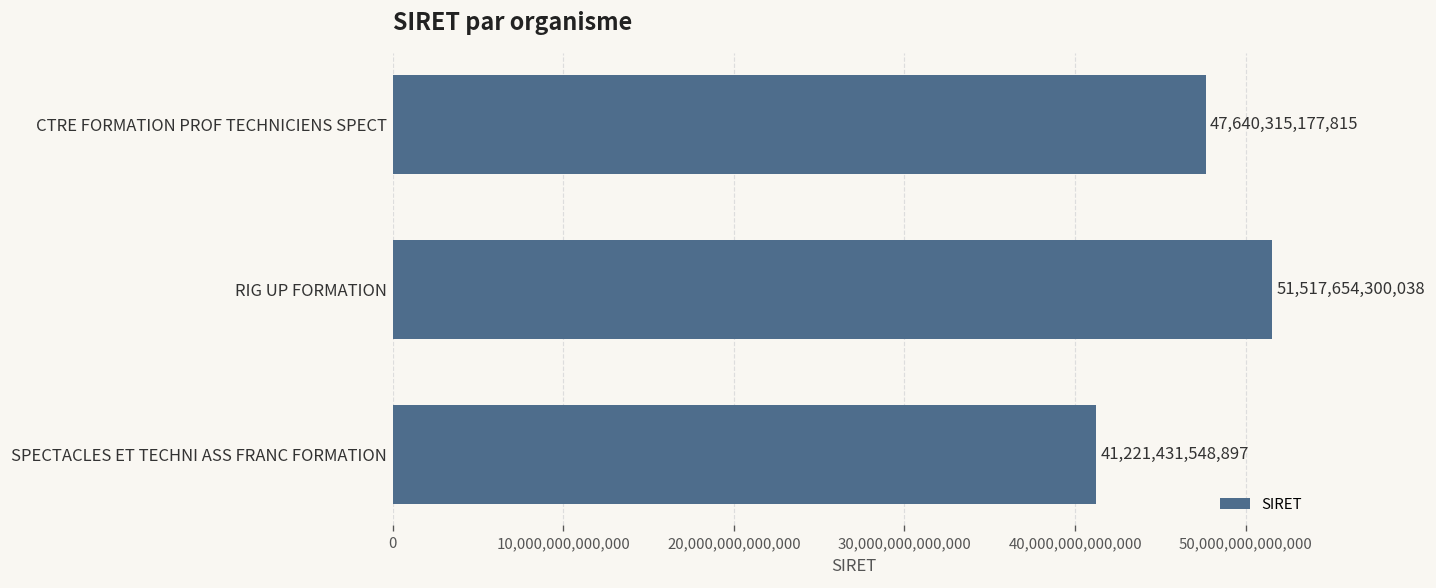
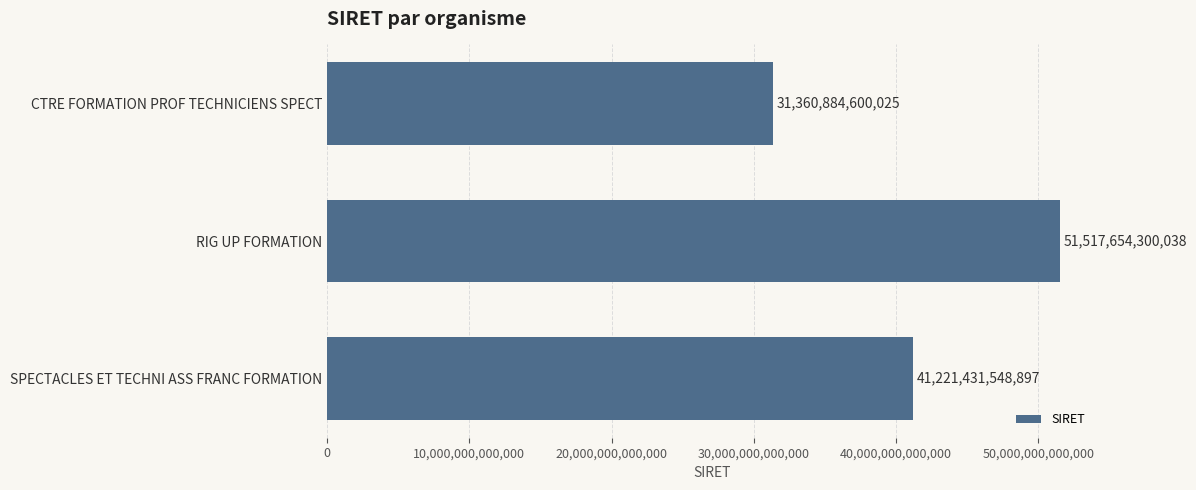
  {
-   "CTRE FORMATION PROF TECHNICIENS SPECT": "47,640,315,177,815",
+   "CTRE FORMATION PROF TECHNICIENS SPECT": "31,360,884,600,025",
    "RIG UP FORMATION": "51,517,654,300,038",
    "SPECTACLES ET TECHNI ASS FRANC FORMATION": "41,221,431,548,897"
  }
